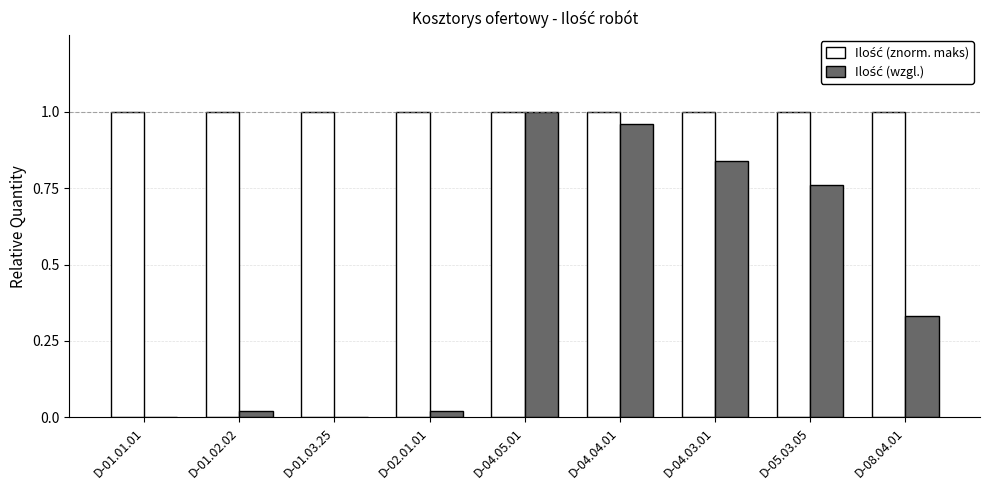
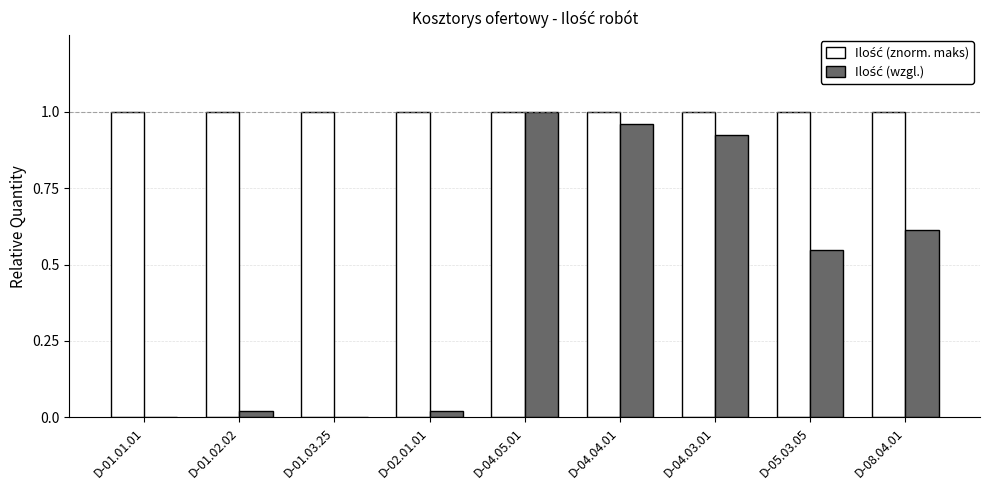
  {
    "Ilość (znorm. maks)": {
      "D-01.01.01": 1.00,
      "D-01.02.02": 1.00,
      "D-01.03.25": 1.00,
      "D-02.01.01": 1.00,
      "D-04.05.01": 1.00,
      "D-04.04.01": 1.00,
      "D-04.03.01": 1.00,
      "D-05.03.05": 1.00,
      "D-08.04.01": 1.00
    },
    "Ilość (wzgl.)": {
      "D-01.02.02": 0.02,
      "D-02.01.01": 0.02,
      "D-04.05.01": 1.00,
      "D-04.04.01": 0.96,
-     "D-04.03.01": 0.84,
-     "D-05.03.05": 0.76,
-     "D-08.04.01": 0.33
+     "D-04.03.01": 0.92,
+     "D-05.03.05": 0.55,
+     "D-08.04.01": 0.61
    }
  }
